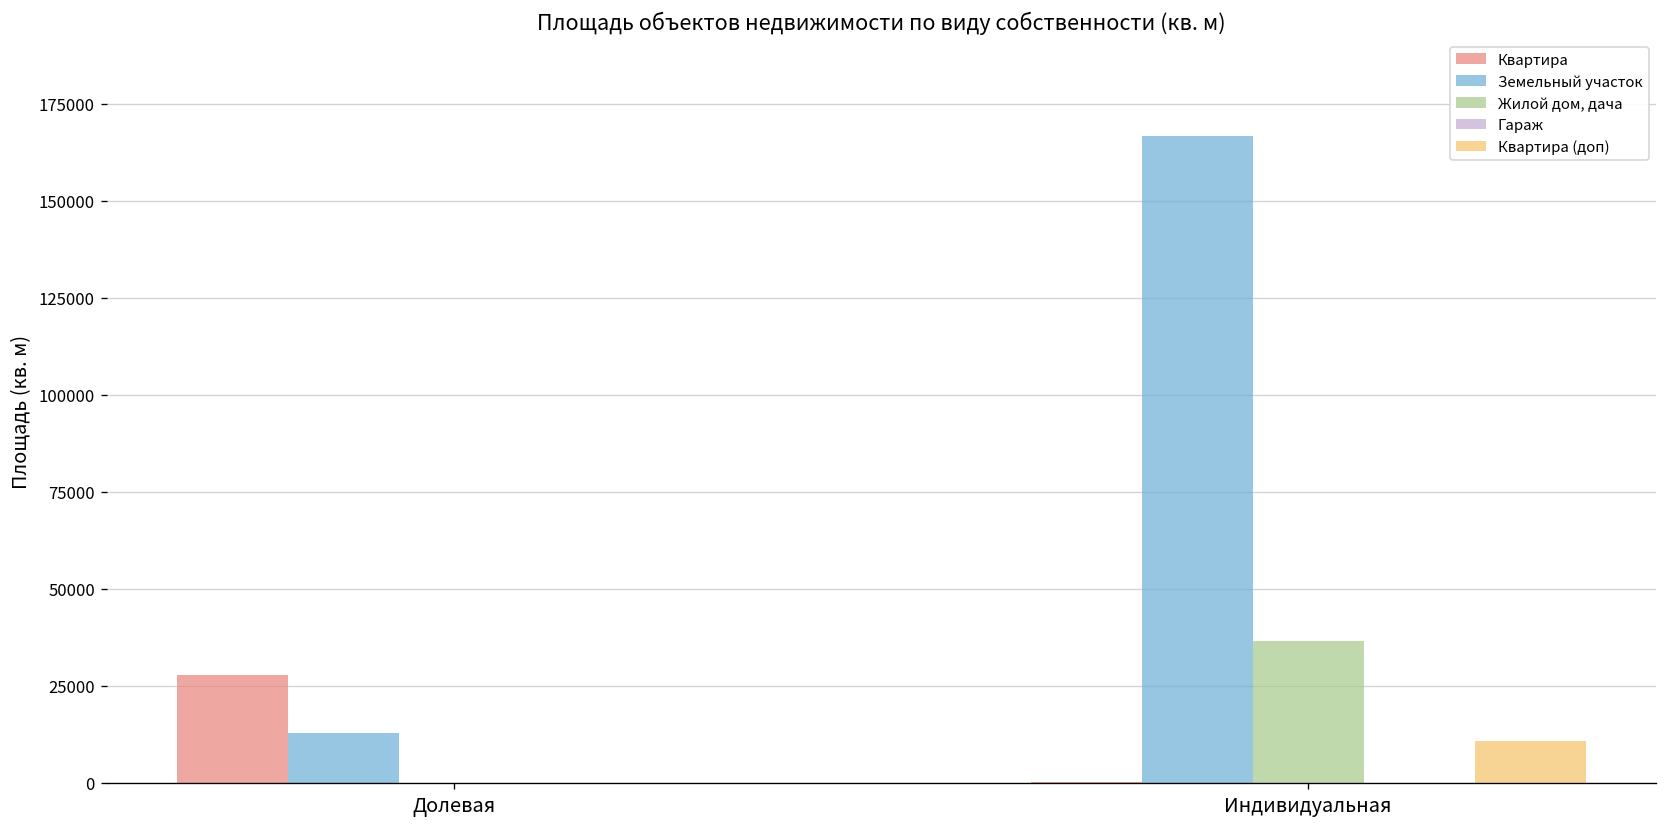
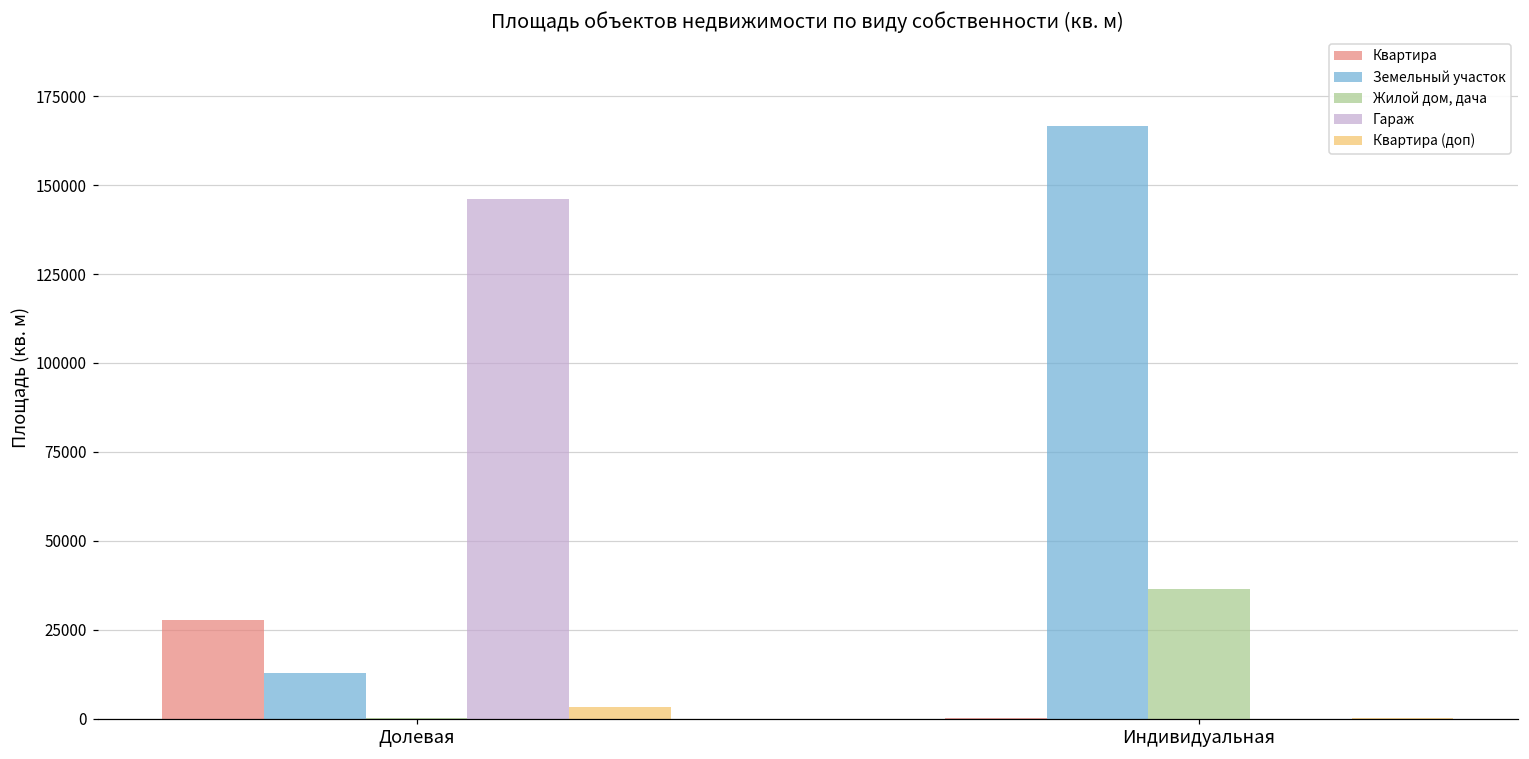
  {
    "Квартира": {
      "Долевая": 28000
    },
    "Земельный участок": {
      "Долевая": 13000,
      "Индивидуальная": 167000
    },
    "Жилой дом, дача": {
      "Индивидуальная": 37000
    },
    "Гараж": {
-     "Долевая": 0,
+     "Долевая": 146000,
      "Индивидуальная": 0
    },
    "Квартира (доп)": {
-     "Долевая": 0,
-     "Индивидуальная": 11000
+     "Долевая": 3000,
+     "Индивидуальная": 0
    }
  }
